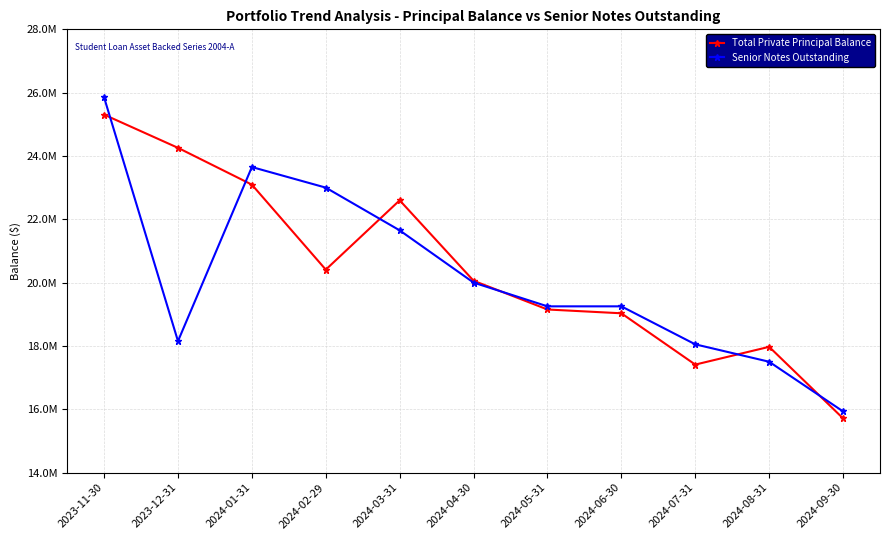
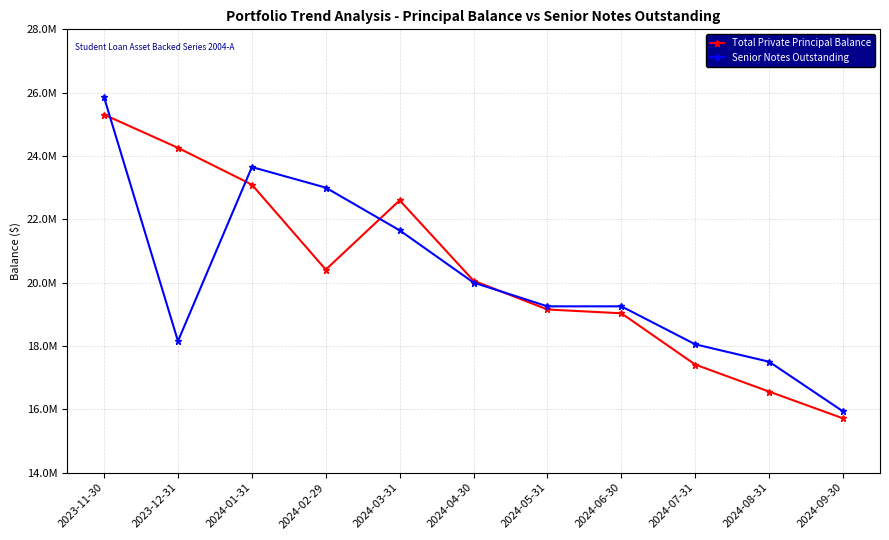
  {
    "Total Private Principal Balance": {
      "2023-11-30": 25300000,
      "2023-12-31": 24300000,
      "2024-01-31": 23100000,
      "2024-02-29": 20400000,
      "2024-03-31": 22600000,
      "2024-05-31": 19200000,
      "2024-06-30": 19000000,
      "2024-07-31": 17400000,
-     "2024-08-31": 18000000,
+     "2024-08-31": 16600000,
      "2024-09-30": 15700000
    },
    "Senior Notes Outstanding": {
      "2023-11-30": 25900000,
      "2023-12-31": 18200000,
      "2024-01-31": 23700000,
      "2024-02-29": 23000000,
      "2024-03-31": 21700000,
      "2024-05-31": 19300000,
      "2024-06-30": 19300000,
      "2024-07-31": 18100000,
      "2024-08-31": 17500000,
      "2024-09-30": 15900000
    }
  }
